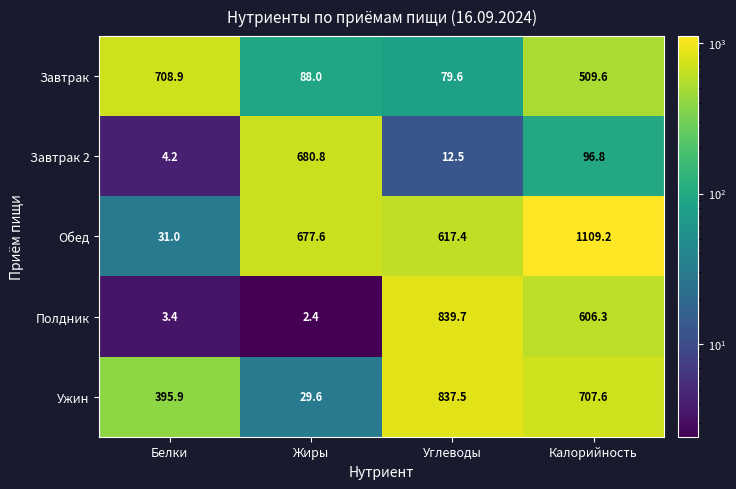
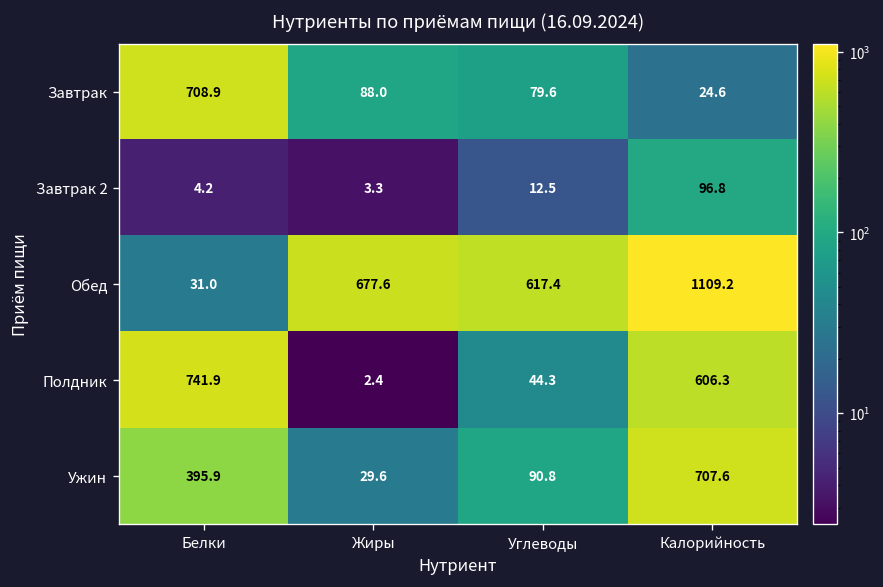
  {
    "Завтрак": {
      "Белки": 708.9,
      "Жиры": 88.0,
      "Углеводы": 79.6,
-     "Калорийность": 509.6
+     "Калорийность": 24.6
    },
    "Завтрак 2": {
      "Белки": 4.2,
-     "Жиры": 680.8,
+     "Жиры": 3.3,
      "Углеводы": 12.5,
      "Калорийность": 96.8
    },
    "Обед": {
      "Белки": 31.0,
      "Жиры": 677.6,
      "Углеводы": 617.4,
      "Калорийность": 1109.2
    },
    "Полдник": {
-     "Белки": 3.4,
+     "Белки": 741.9,
      "Жиры": 2.4,
-     "Углеводы": 839.7,
+     "Углеводы": 44.3,
      "Калорийность": 606.3
    },
    "Ужин": {
      "Белки": 395.9,
      "Жиры": 29.6,
-     "Углеводы": 837.5,
+     "Углеводы": 90.8,
      "Калорийность": 707.6
    }
  }
